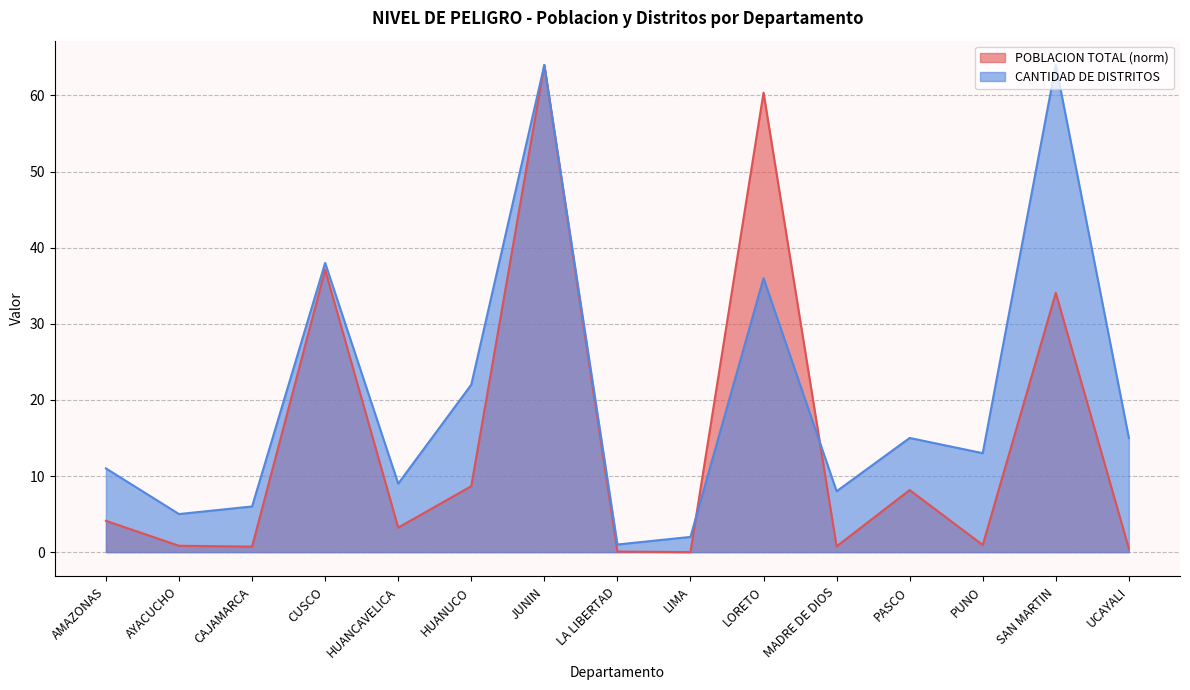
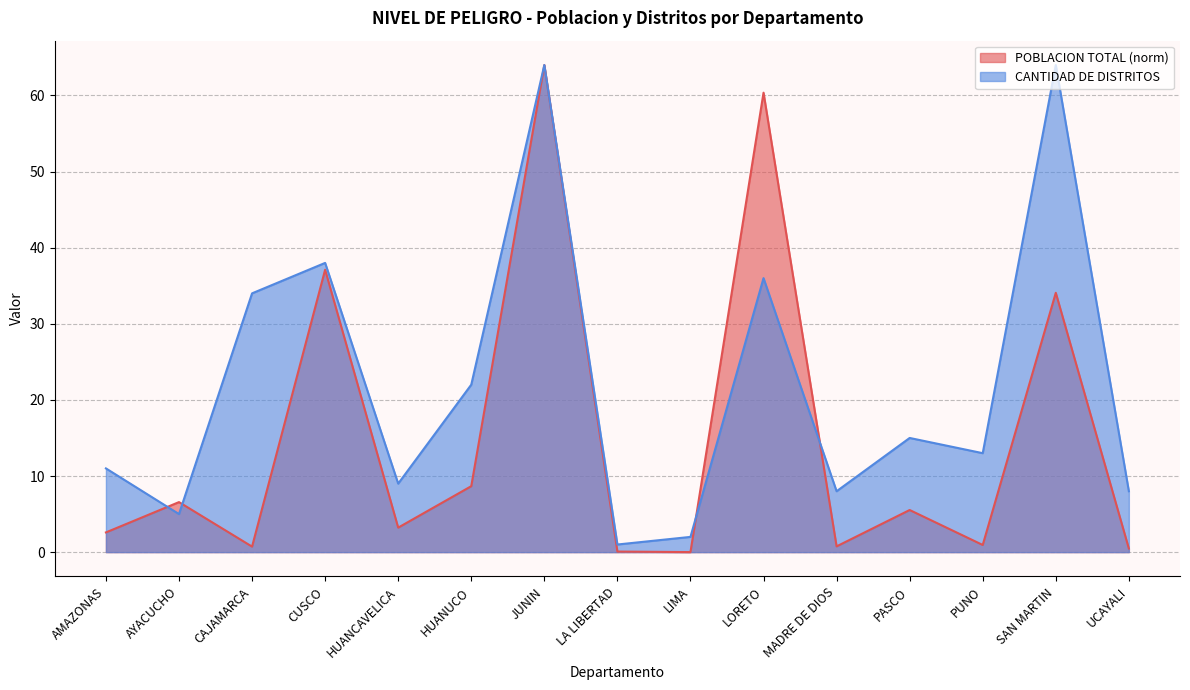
  {
    "POBLACION TOTAL (norm)": {
-     "AMAZONAS": 4,
-     "AYACUCHO": 1,
+     "AMAZONAS": 3,
+     "AYACUCHO": 7,
      "CAJAMARCA": 1,
      "CUSCO": 37,
      "HUANCAVELICA": 3,
      "HUANUCO": 9,
      "LA LIBERTAD": 0,
      "LIMA": 0,
      "LORETO": 60,
      "MADRE DE DIOS": 1,
-     "PASCO": 8,
+     "PASCO": 6,
      "PUNO": 1,
      "SAN MARTIN": 34,
      "UCAYALI": 0
    },
    "CANTIDAD DE DISTRITOS": {
      "AMAZONAS": 11,
      "AYACUCHO": 5,
-     "CAJAMARCA": 6,
+     "CAJAMARCA": 34,
      "CUSCO": 38,
      "HUANCAVELICA": 9,
      "HUANUCO": 22,
      "LA LIBERTAD": 1,
      "LIMA": 2,
      "LORETO": 36,
      "MADRE DE DIOS": 8,
      "PASCO": 15,
      "PUNO": 13,
-     "UCAYALI": 15
+     "UCAYALI": 8
    }
  }
